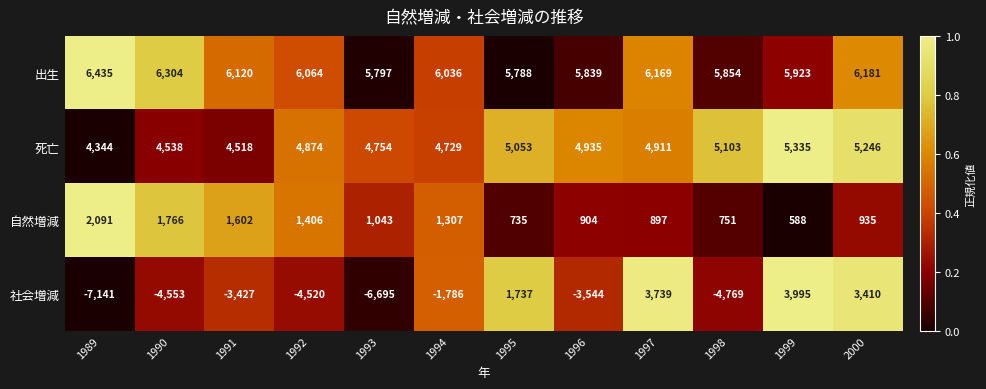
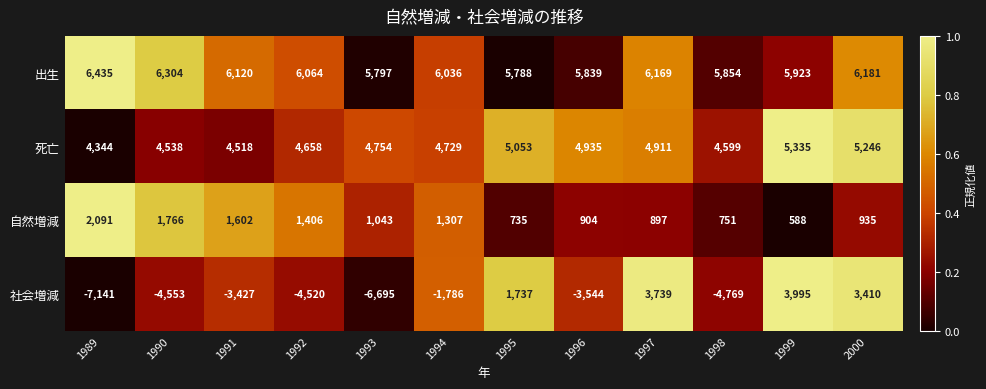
  {
    "出生": {
      "1989": "6,435",
      "1990": "6,304",
      "1991": "6,120",
      "1992": "6,064",
      "1993": "5,797",
      "1994": "6,036",
      "1995": "5,788",
      "1996": "5,839",
      "1997": "6,169",
      "1998": "5,854",
      "1999": "5,923",
      "2000": "6,181"
    },
    "死亡": {
      "1989": "4,344",
      "1990": "4,538",
      "1991": "4,518",
-     "1992": "4,874",
+     "1992": "4,658",
      "1993": "4,754",
      "1994": "4,729",
      "1995": "5,053",
      "1996": "4,935",
      "1997": "4,911",
-     "1998": "5,103",
+     "1998": "4,599",
      "1999": "5,335",
      "2000": "5,246"
    },
    "自然増減": {
      "1989": "2,091",
      "1990": "1,766",
      "1991": "1,602",
      "1992": "1,406",
      "1993": "1,043",
      "1994": "1,307",
      "1995": "735",
      "1996": "904",
      "1997": "897",
      "1998": "751",
      "1999": "588",
      "2000": "935"
    },
    "社会増減": {
      "1989": "-7,141",
      "1990": "-4,553",
      "1991": "-3,427",
      "1992": "-4,520",
      "1993": "-6,695",
      "1994": "-1,786",
      "1995": "1,737",
      "1996": "-3,544",
      "1997": "3,739",
      "1998": "-4,769",
      "1999": "3,995",
      "2000": "3,410"
    }
  }
